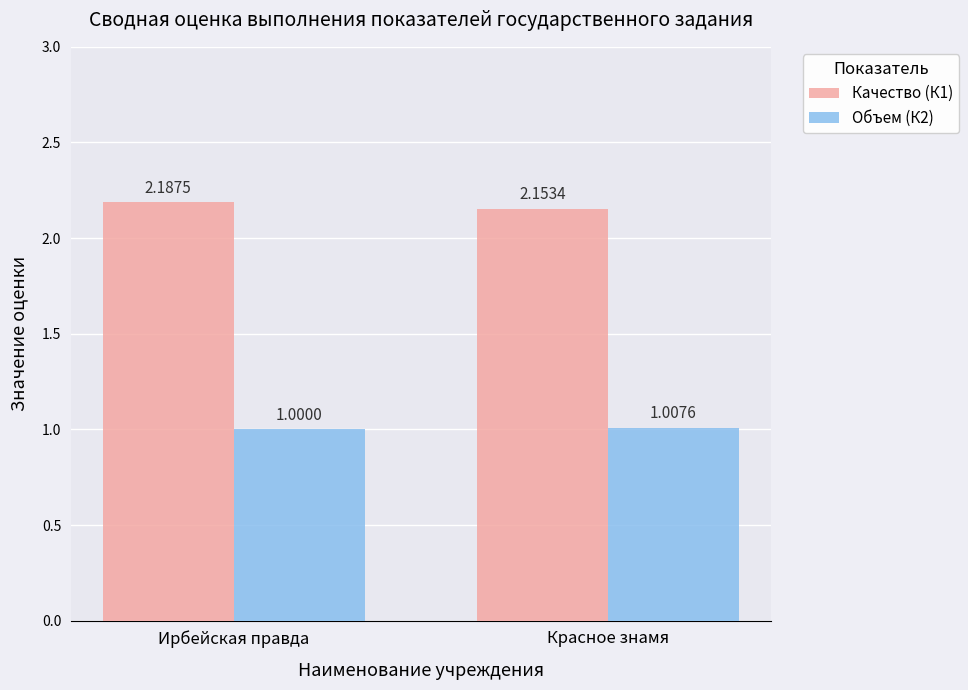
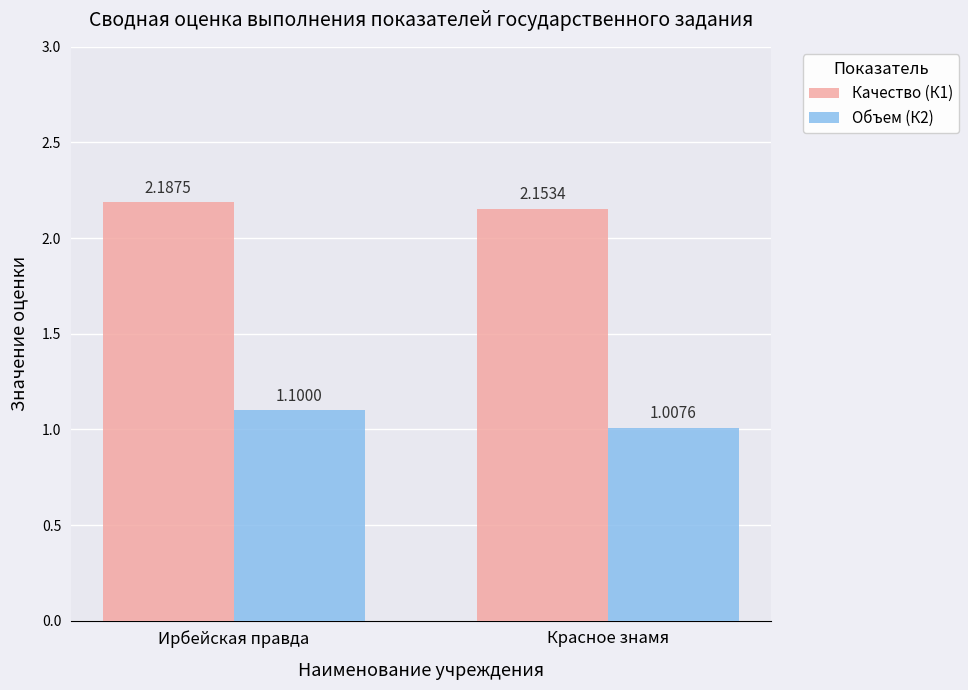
  {
    "Качество (К1)": {
      "Ирбейская правда": 2.1875,
      "Красное знамя": 2.1534
    },
    "Объем (К2)": {
-     "Ирбейская правда": 1.0000,
+     "Ирбейская правда": 1.1000,
      "Красное знамя": 1.0076
    }
  }
